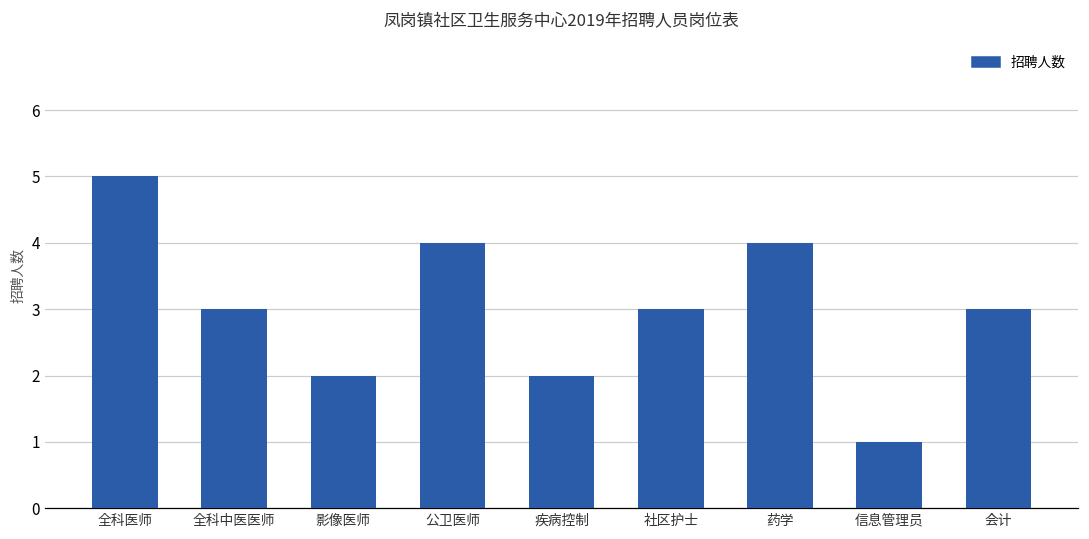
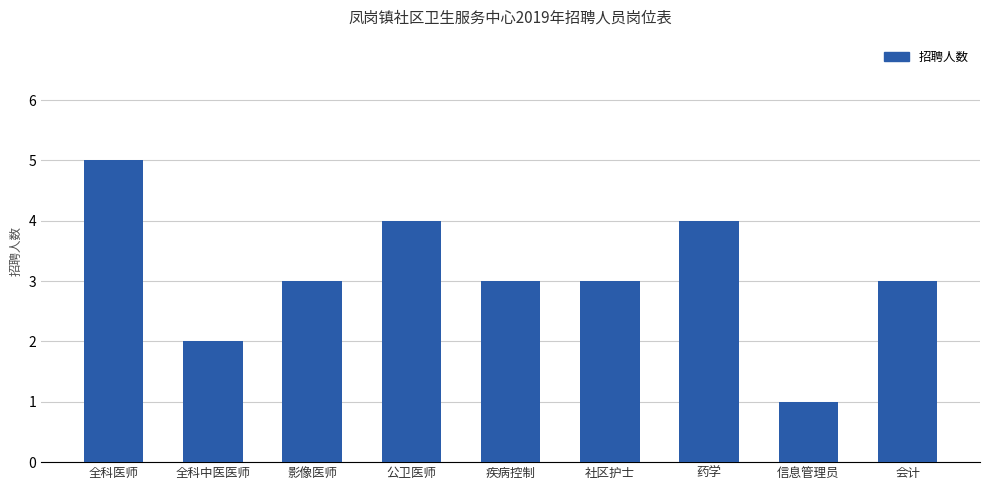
  {
    "全科医师": 5,
-   "全科中医医师": 3,
-   "影像医师": 2,
+   "全科中医医师": 2,
+   "影像医师": 3,
    "公卫医师": 4,
-   "疾病控制": 2,
+   "疾病控制": 3,
    "社区护士": 3,
    "药学": 4,
    "信息管理员": 1,
    "会计": 3
  }
